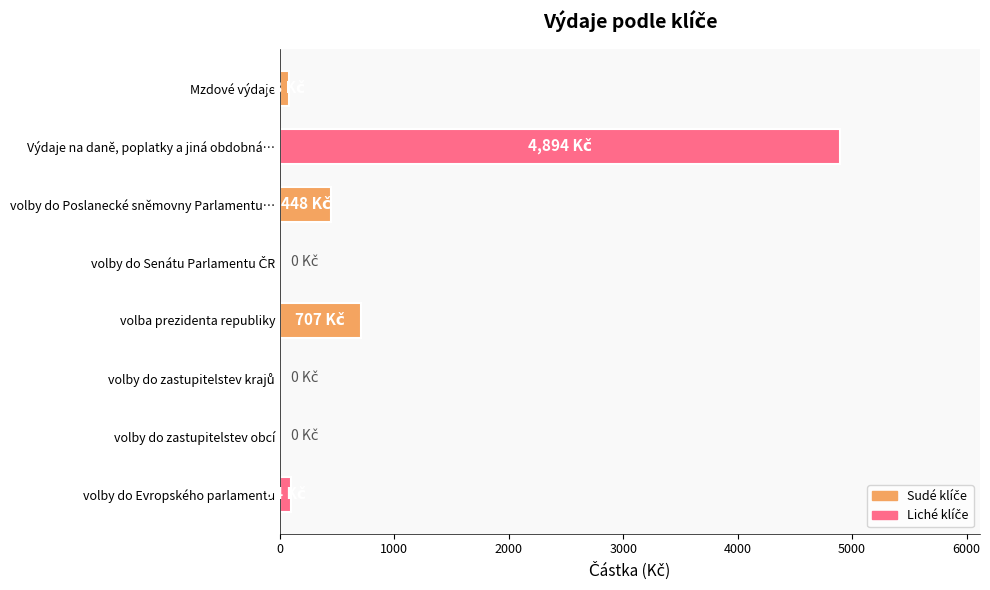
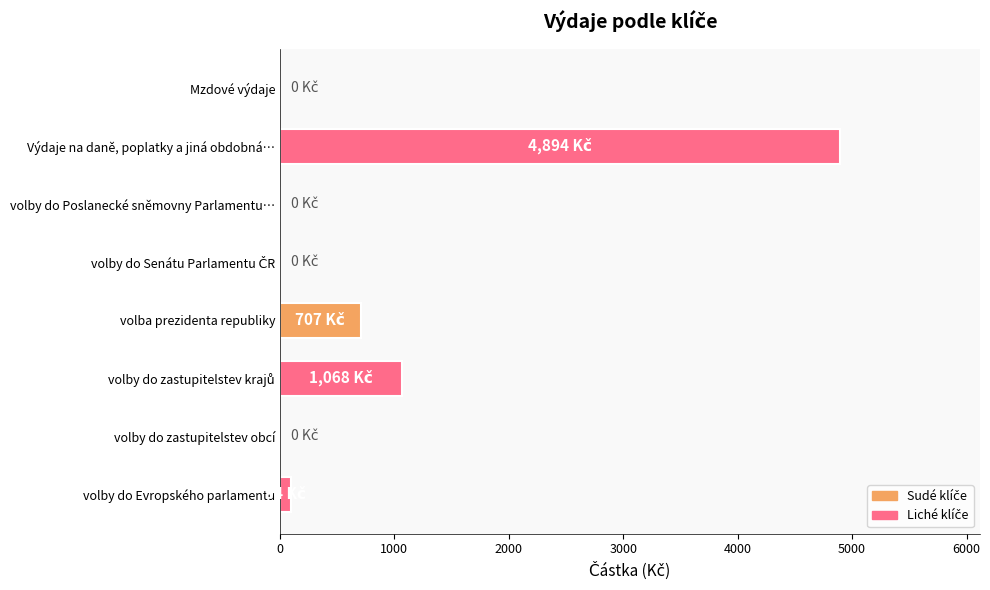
  {
-   "Mzdové výdaje": "80",
+   "Mzdové výdaje": "0",
    "Výdaje na daně, poplatky a jiná obdobná…": "4,894",
-   "volby do Poslanecké sněmovny Parlamentu…": "448",
+   "volby do Poslanecké sněmovny Parlamentu…": "0",
    "volby do Senátu Parlamentu ČR": "0",
    "volba prezidenta republiky": "707",
-   "volby do zastupitelstev krajů": "0",
+   "volby do zastupitelstev krajů": "1,068",
    "volby do zastupitelstev obcí": "0"
  }
